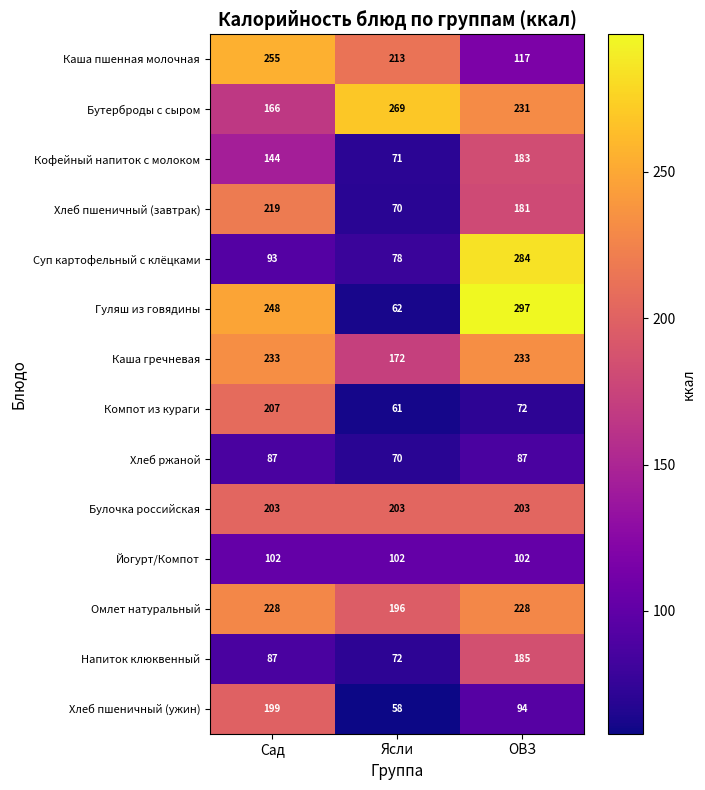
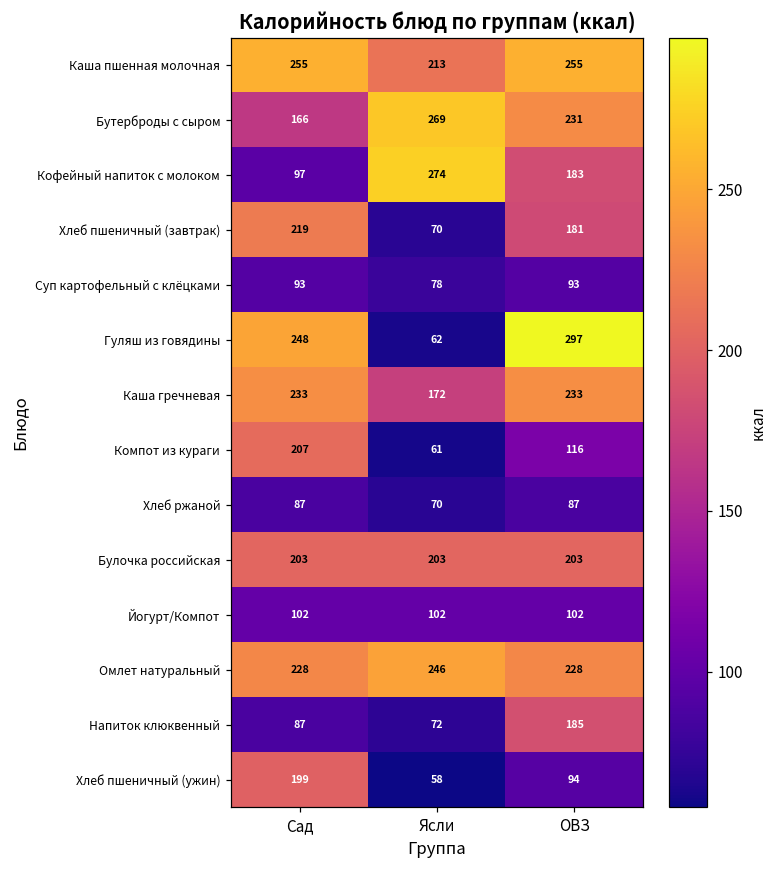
  {
    "Каша пшенная молочная": {
      "Сад": 255,
      "Ясли": 213,
-     "ОВЗ": 117
+     "ОВЗ": 255
    },
    "Бутерброды с сыром": {
      "Сад": 166,
      "Ясли": 269,
      "ОВЗ": 231
    },
    "Кофейный напиток с молоком": {
-     "Сад": 144,
-     "Ясли": 71,
+     "Сад": 97,
+     "Ясли": 274,
      "ОВЗ": 183
    },
    "Хлеб пшеничный (завтрак)": {
      "Сад": 219,
      "Ясли": 70,
      "ОВЗ": 181
    },
    "Суп картофельный с клёцками": {
      "Сад": 93,
      "Ясли": 78,
-     "ОВЗ": 284
+     "ОВЗ": 93
    },
    "Гуляш из говядины": {
      "Сад": 248,
      "Ясли": 62,
      "ОВЗ": 297
    },
    "Каша гречневая": {
      "Сад": 233,
      "Ясли": 172,
      "ОВЗ": 233
    },
    "Компот из кураги": {
      "Сад": 207,
      "Ясли": 61,
-     "ОВЗ": 72
+     "ОВЗ": 116
    },
    "Хлеб ржаной": {
      "Сад": 87,
      "Ясли": 70,
      "ОВЗ": 87
    },
    "Булочка российская": {
      "Сад": 203,
      "Ясли": 203,
      "ОВЗ": 203
    },
    "Йогурт/Компот": {
      "Сад": 102,
      "Ясли": 102,
      "ОВЗ": 102
    },
    "Омлет натуральный": {
      "Сад": 228,
-     "Ясли": 196,
+     "Ясли": 246,
      "ОВЗ": 228
    },
    "Напиток клюквенный": {
      "Сад": 87,
      "Ясли": 72,
      "ОВЗ": 185
    },
    "Хлеб пшеничный (ужин)": {
      "Сад": 199,
      "Ясли": 58,
      "ОВЗ": 94
    }
  }
